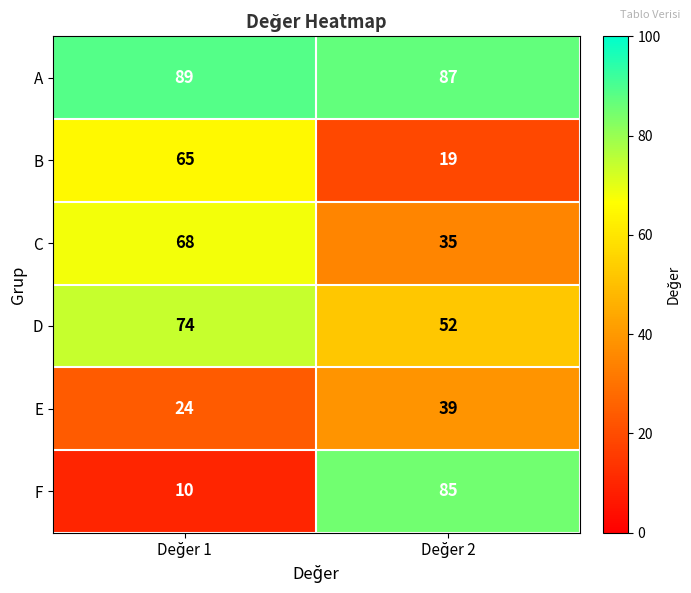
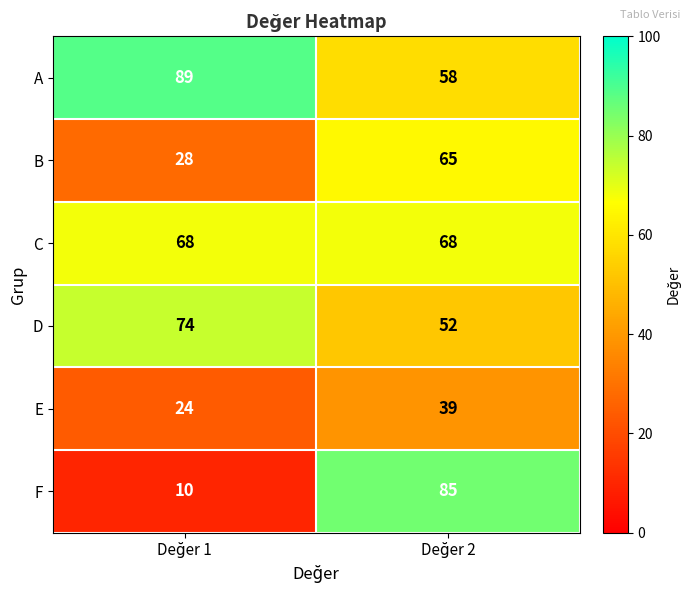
  {
    "A": {
      "Değer 1": 89,
-     "Değer 2": 87
+     "Değer 2": 58
    },
    "B": {
-     "Değer 1": 65,
-     "Değer 2": 19
+     "Değer 1": 28,
+     "Değer 2": 65
    },
    "C": {
      "Değer 1": 68,
-     "Değer 2": 35
+     "Değer 2": 68
    },
    "D": {
      "Değer 1": 74,
      "Değer 2": 52
    },
    "E": {
      "Değer 1": 24,
      "Değer 2": 39
    },
    "F": {
      "Değer 1": 10,
      "Değer 2": 85
    }
  }
